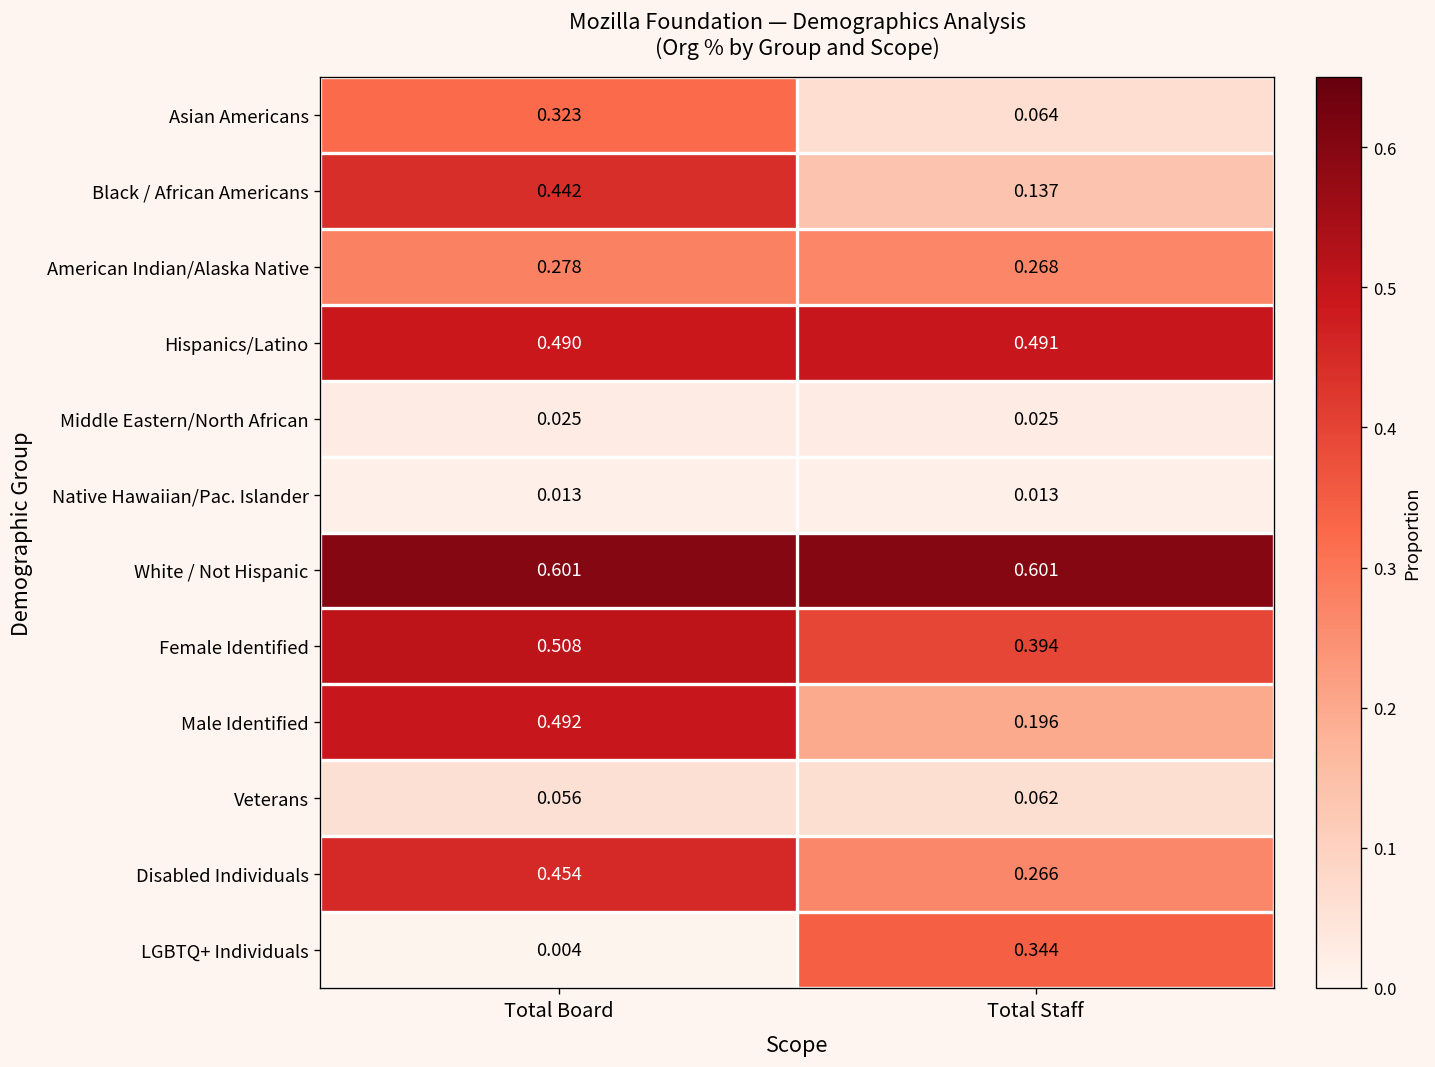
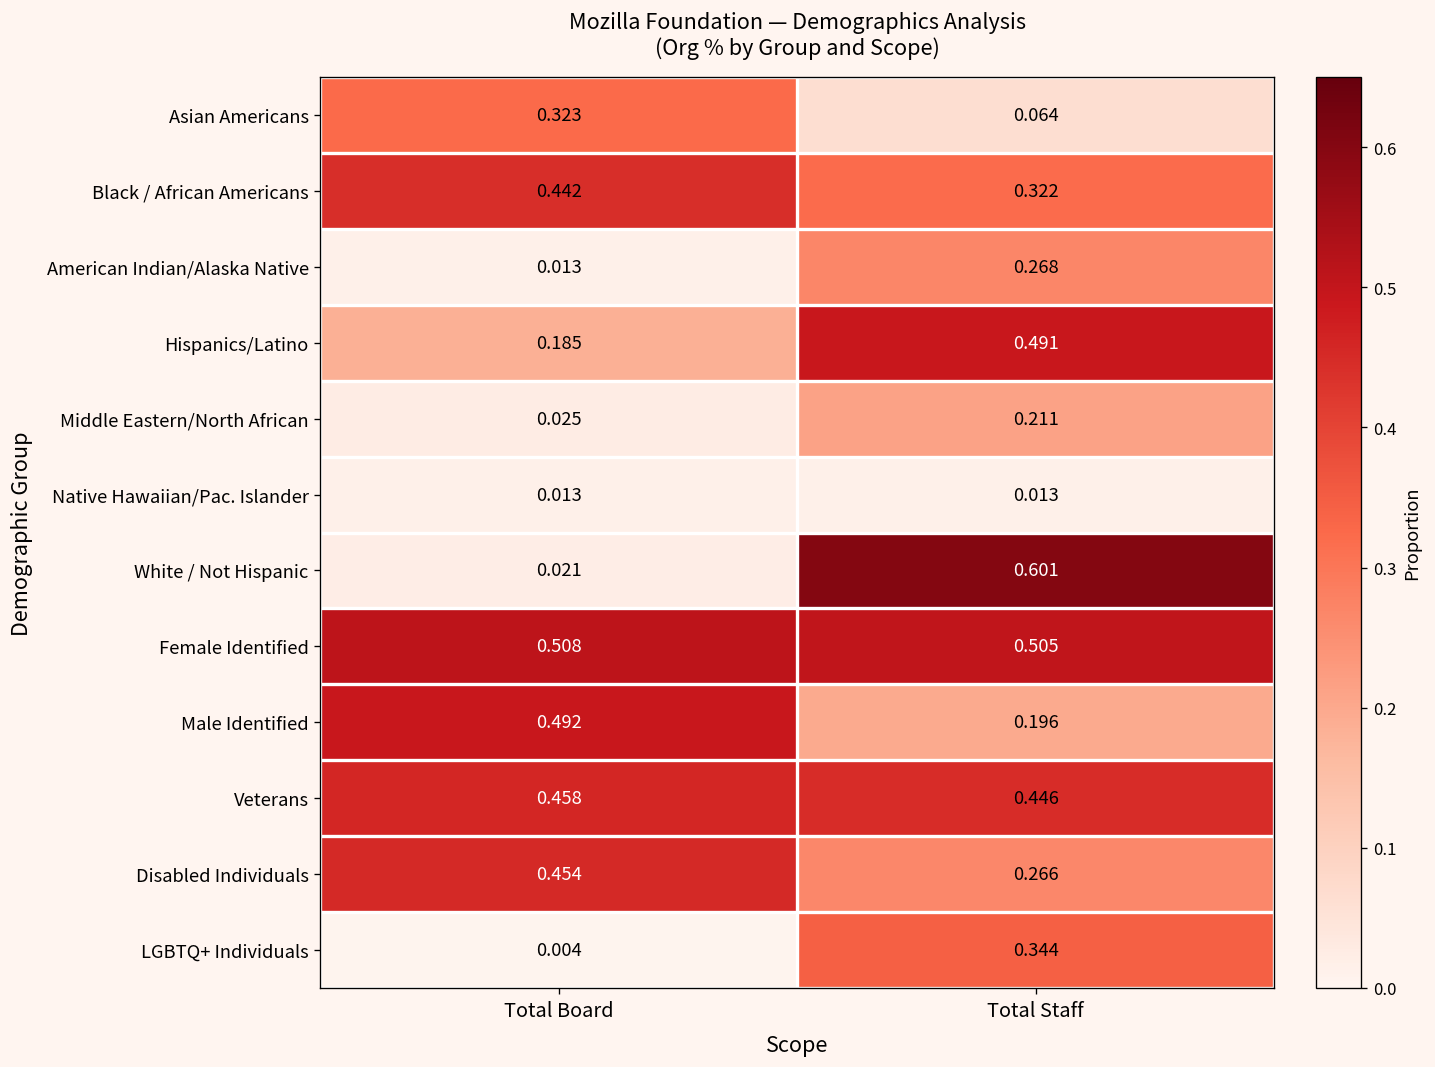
  {
    "Asian Americans": {
      "Total Board": 0.323,
      "Total Staff": 0.064
    },
    "Black / African Americans": {
      "Total Board": 0.442,
-     "Total Staff": 0.137
+     "Total Staff": 0.322
    },
    "American Indian/Alaska Native": {
-     "Total Board": 0.278,
+     "Total Board": 0.013,
      "Total Staff": 0.268
    },
    "Hispanics/Latino": {
-     "Total Board": 0.490,
+     "Total Board": 0.185,
      "Total Staff": 0.491
    },
    "Middle Eastern/North African": {
      "Total Board": 0.025,
-     "Total Staff": 0.025
+     "Total Staff": 0.211
    },
    "Native Hawaiian/Pac. Islander": {
      "Total Board": 0.013,
      "Total Staff": 0.013
    },
    "White / Not Hispanic": {
-     "Total Board": 0.601,
+     "Total Board": 0.021,
      "Total Staff": 0.601
    },
    "Female Identified": {
      "Total Board": 0.508,
-     "Total Staff": 0.394
+     "Total Staff": 0.505
    },
    "Male Identified": {
      "Total Board": 0.492,
      "Total Staff": 0.196
    },
    "Veterans": {
-     "Total Board": 0.056,
-     "Total Staff": 0.062
+     "Total Board": 0.458,
+     "Total Staff": 0.446
    },
    "Disabled Individuals": {
      "Total Board": 0.454,
      "Total Staff": 0.266
    },
    "LGBTQ+ Individuals": {
      "Total Board": 0.004,
      "Total Staff": 0.344
    }
  }
